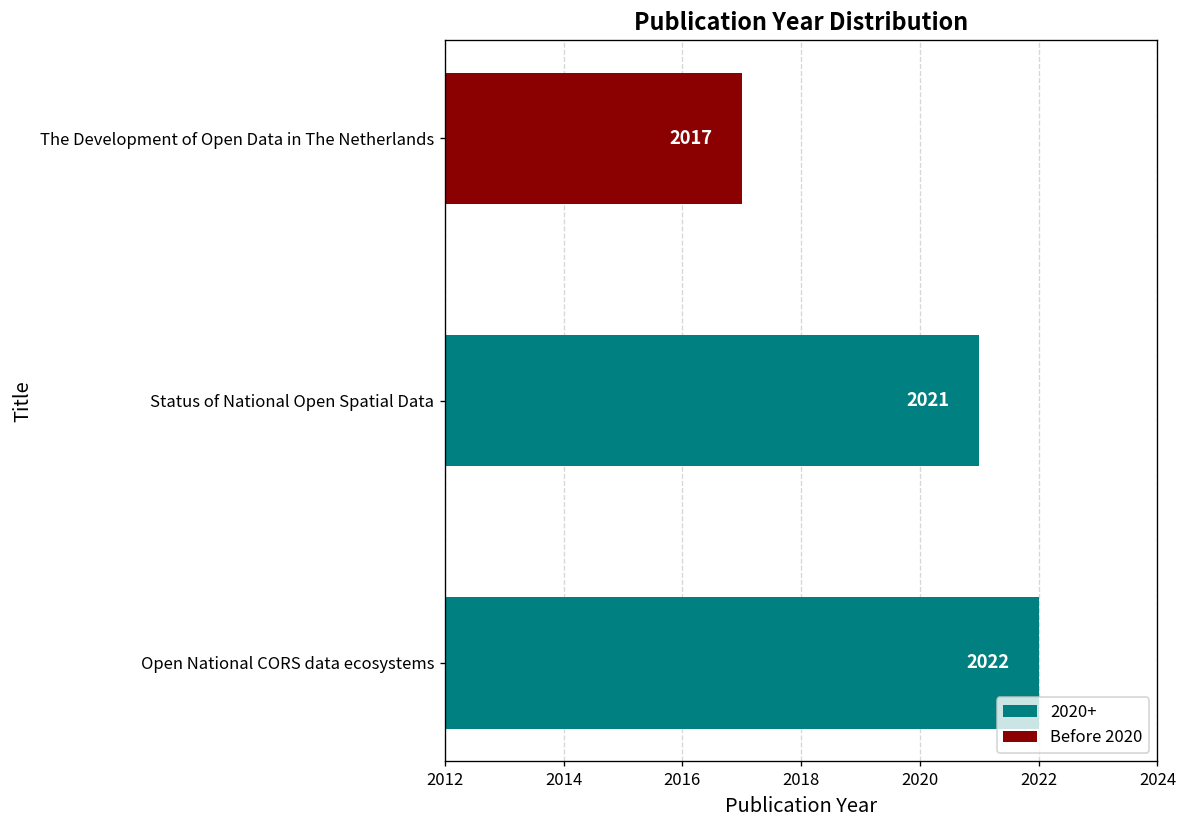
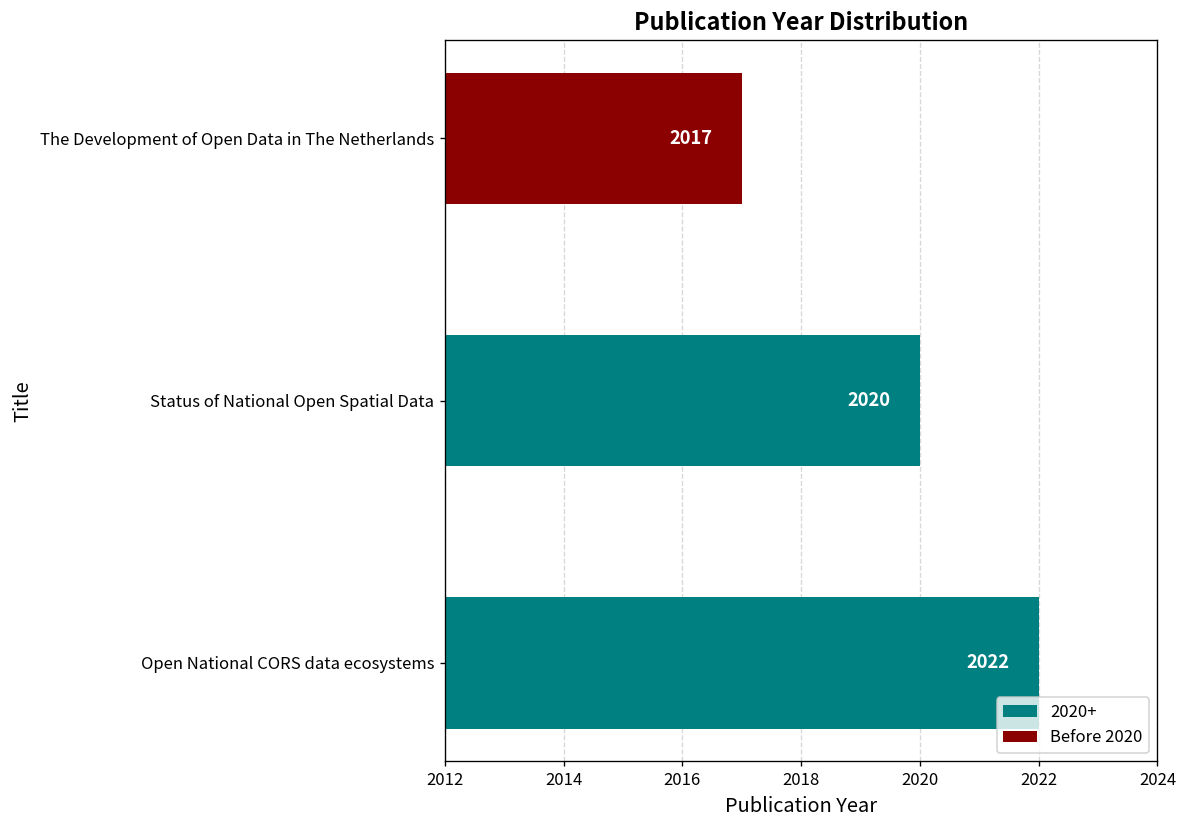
  {
    "The Development of Open Data in The Netherlands": 2017,
-   "Status of National Open Spatial Data": 2021,
+   "Status of National Open Spatial Data": 2020,
    "Open National CORS data ecosystems": 2022
  }
